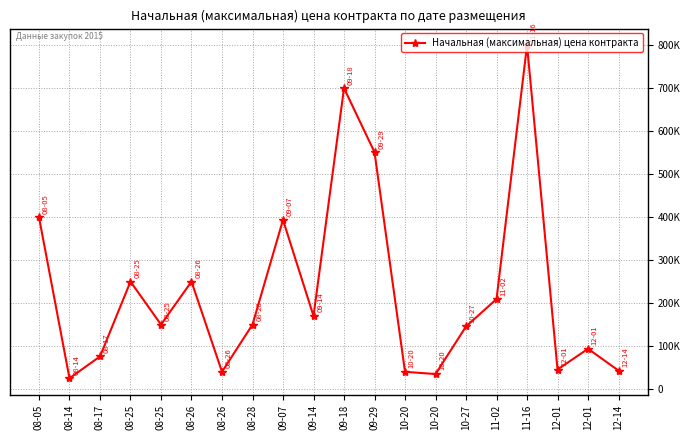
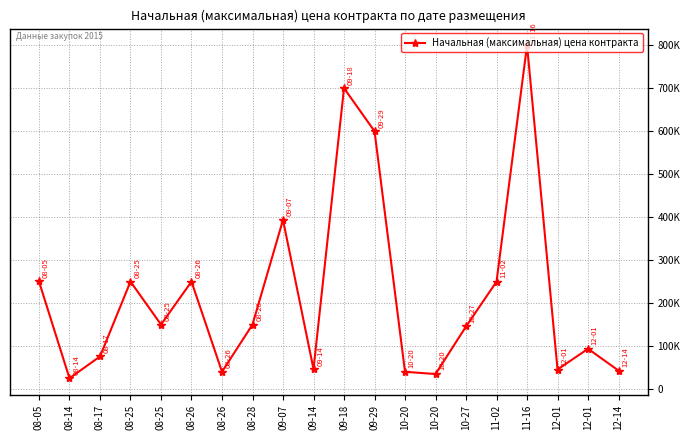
  {
-   "08-05": 400000,
-   "09-14": 170000,
-   "09-29": 550000,
-   "11-02": 210000
+   "08-05": 250000,
+   "09-14": 50000,
+   "09-29": 600000,
+   "11-02": 250000
  }
